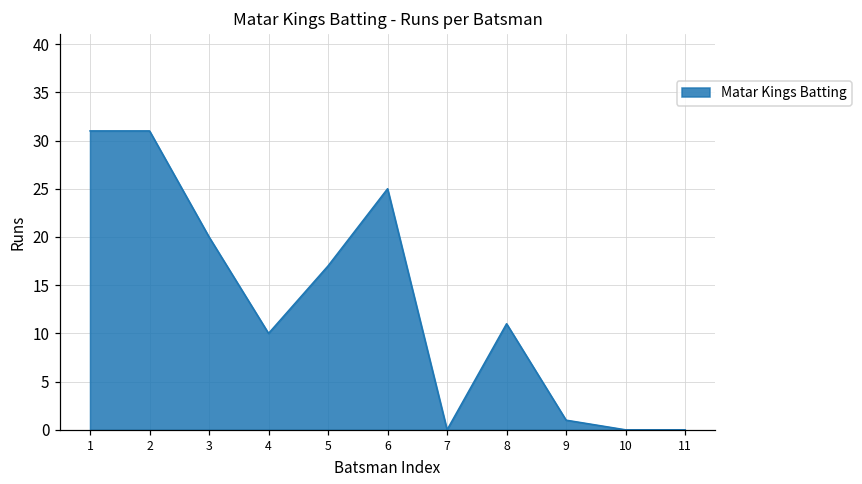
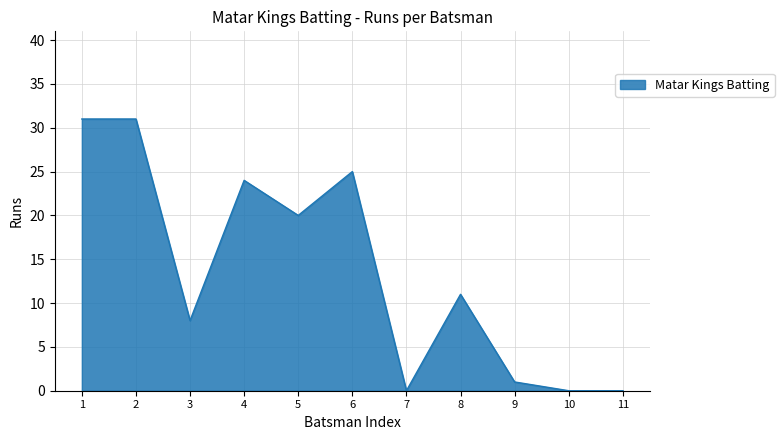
  {
    "1": 31,
    "2": 31,
-   "3": 20,
-   "4": 10,
-   "5": 17,
+   "3": 8,
+   "4": 24,
+   "5": 20,
    "6": 25,
    "7": 0,
    "8": 11,
    "9": 1,
    "10": 0,
    "11": 0
  }
